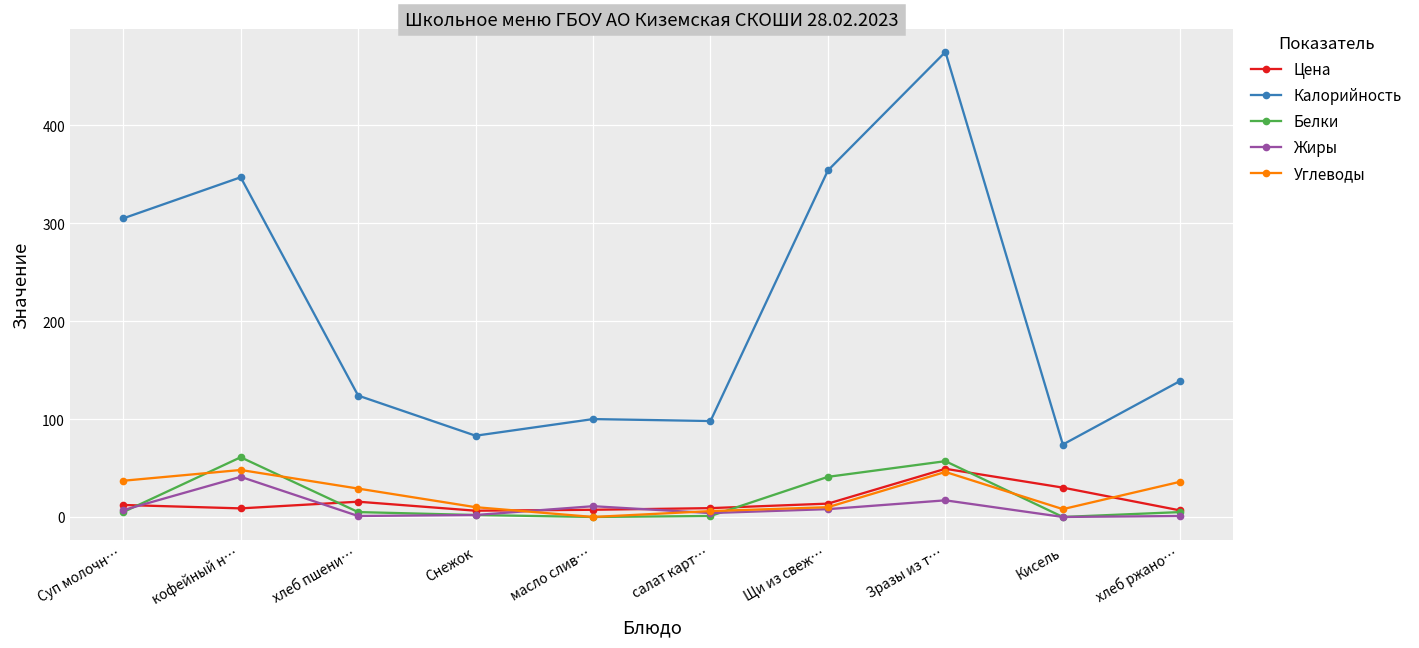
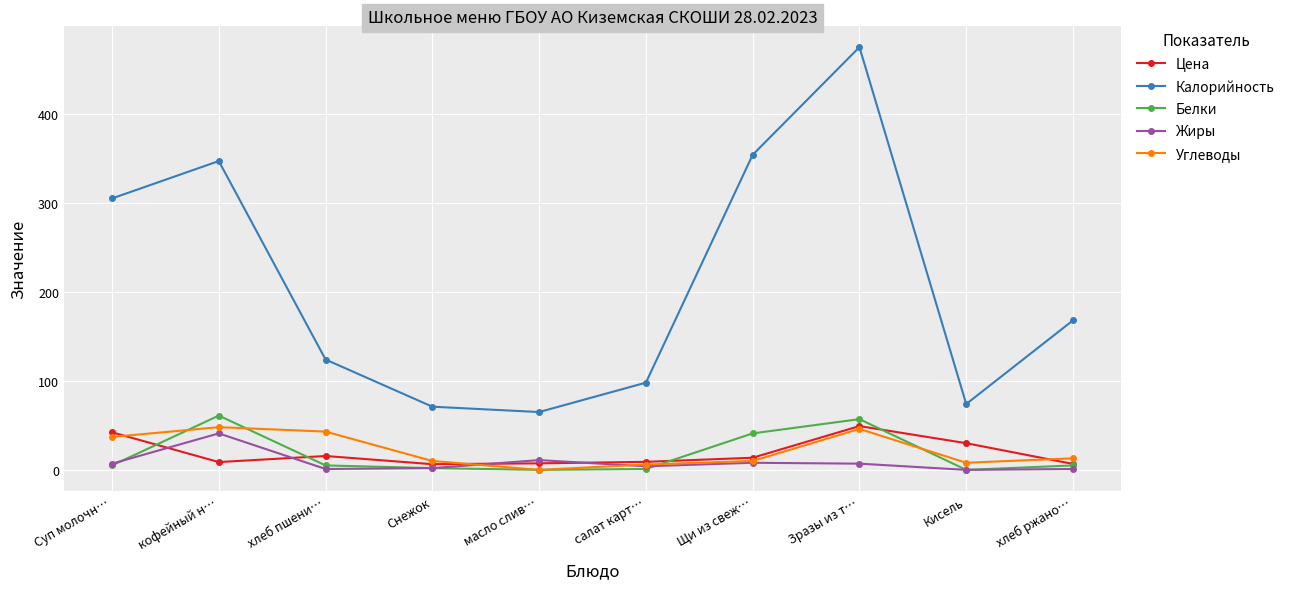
  {
    "Цена": {
-     "Суп молочн…": 10,
+     "Суп молочн…": 40,
      "кофейный н…": 10,
      "хлеб пшени…": 20,
      "Снежок": 10,
      "масло слив…": 10,
      "салат карт…": 10,
      "Щи из свеж…": 10,
      "Зразы из т…": 50,
      "Кисель": 30
    },
    "Калорийность": {
      "Суп молочн…": 310,
      "кофейный н…": 350,
      "хлеб пшени…": 120,
-     "Снежок": 80,
-     "масло слив…": 100,
+     "Снежок": 70,
+     "масло слив…": 70,
      "салат карт…": 100,
      "Щи из свеж…": 350,
      "Зразы из т…": 480,
      "Кисель": 70,
-     "хлеб ржано…": 140
+     "хлеб ржано…": 170
    },
    "Белки": {
      "кофейный н…": 60,
      "хлеб пшени…": 10,
      "салат карт…": 0,
      "Щи из свеж…": 40,
      "Зразы из т…": 60
    },
    "Жиры": {
      "кофейный н…": 40,
      "хлеб пшени…": 0,
      "масло слив…": 10,
-     "Зразы из т…": 20,
+     "Зразы из т…": 10,
      "хлеб ржано…": 0
    },
    "Углеводы": {
      "Суп молочн…": 40,
      "кофейный н…": 50,
-     "хлеб пшени…": 30,
+     "хлеб пшени…": 40,
      "Снежок": 10,
      "Зразы из т…": 50,
      "Кисель": 10,
-     "хлеб ржано…": 40
+     "хлеб ржано…": 10
    }
  }
